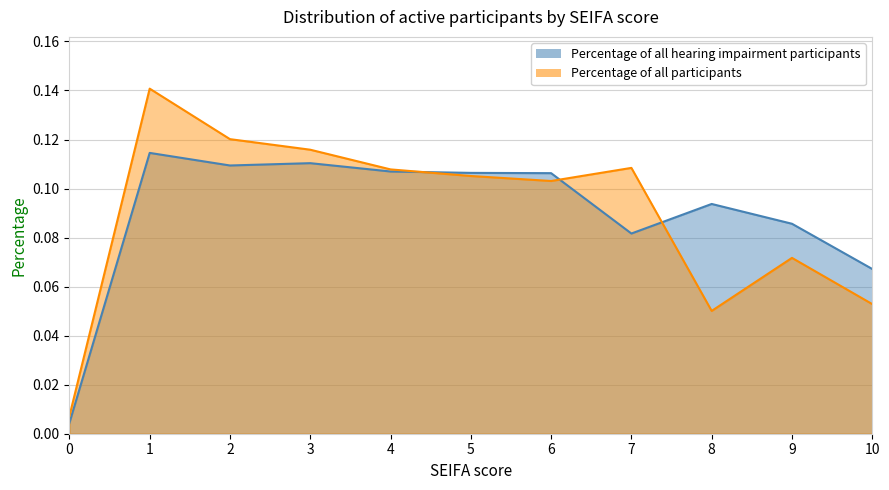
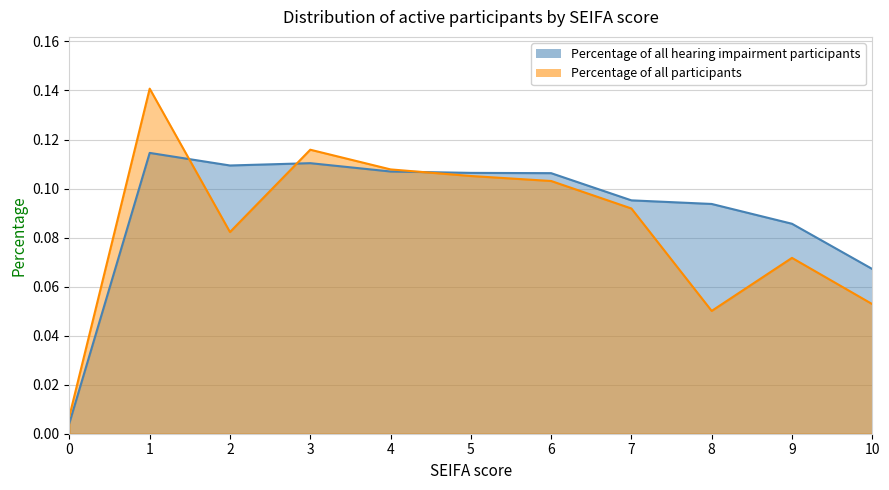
  {
    "Percentage of all hearing impairment participants": {
      "0": 0.004,
      "1": 0.115,
      "2": 0.109,
      "3": 0.110,
      "5": 0.106,
      "6": 0.106,
-     "7": 0.082,
+     "7": 0.095,
      "8": 0.094,
      "9": 0.086,
      "10": 0.067
    },
    "Percentage of all participants": {
      "0": 0.007,
      "1": 0.141,
-     "2": 0.120,
+     "2": 0.082,
      "3": 0.116,
      "5": 0.105,
      "6": 0.103,
-     "7": 0.108,
+     "7": 0.092,
      "8": 0.050,
      "9": 0.072,
      "10": 0.053
    }
  }
